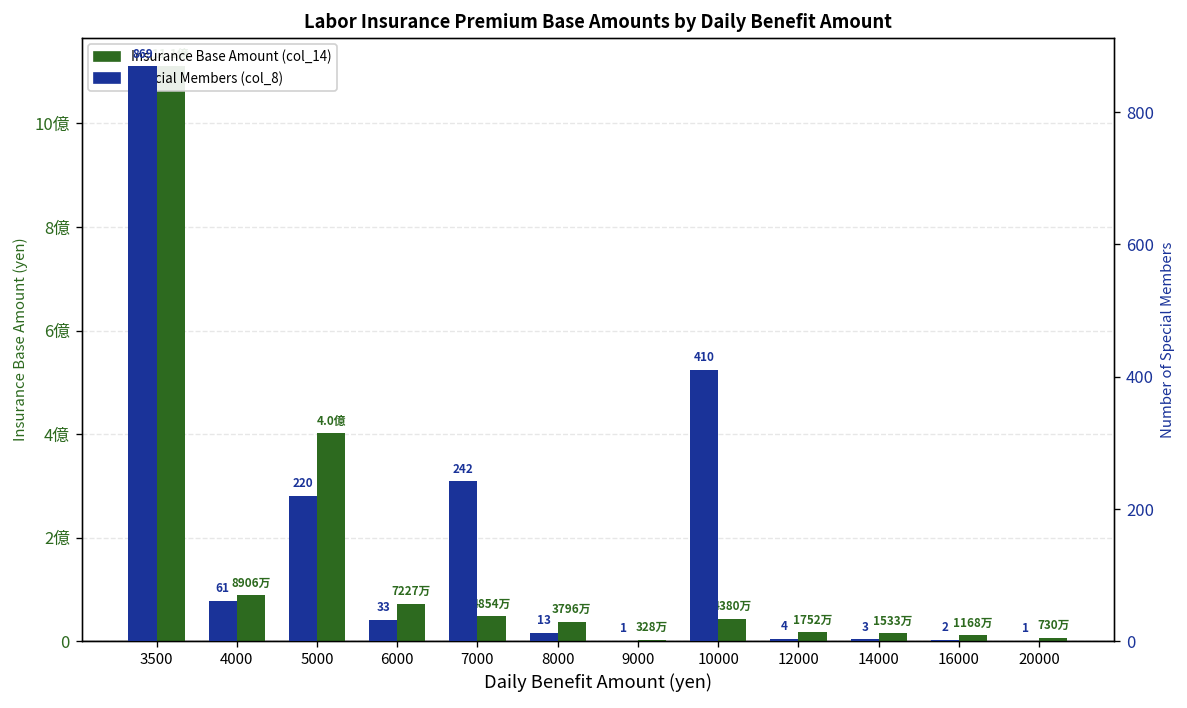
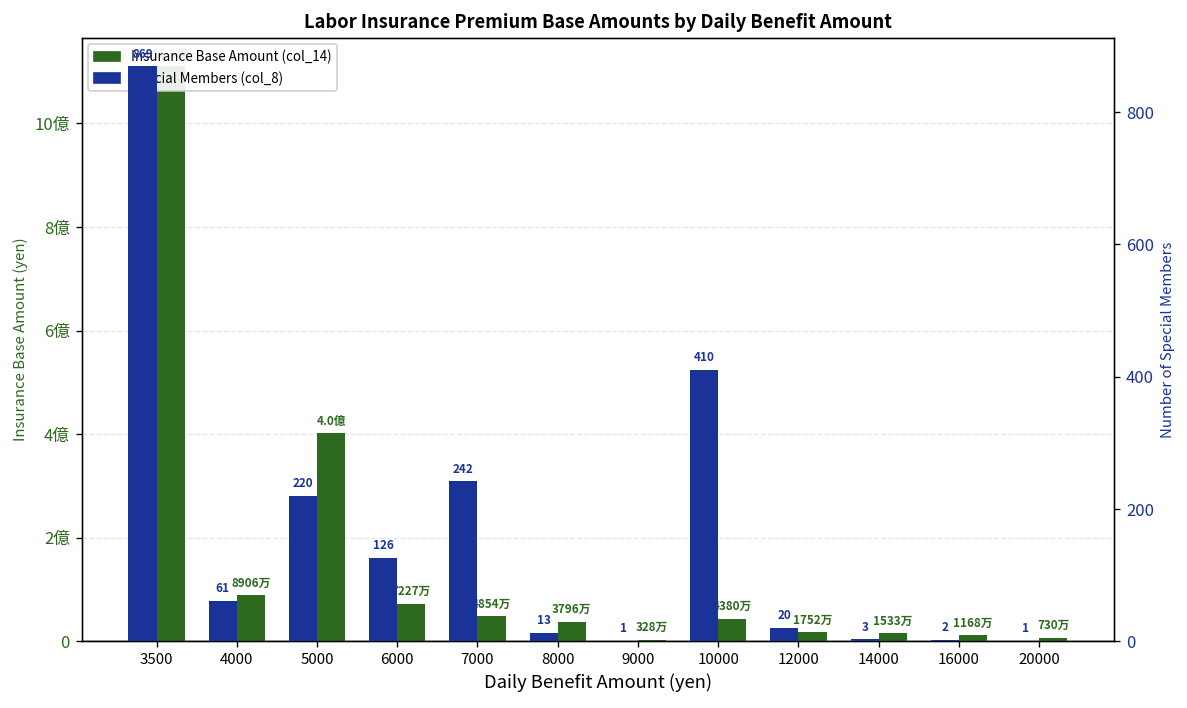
  {
    "Special Members (col_8)": {
      "4000": 61,
      "5000": 220,
-     "6000": 33,
+     "6000": 126,
      "7000": 242,
      "8000": 13,
      "9000": 1,
      "10000": 410,
-     "12000": 4,
+     "12000": 20,
      "14000": 3,
      "16000": 2,
      "20000": 1
    }
  }
